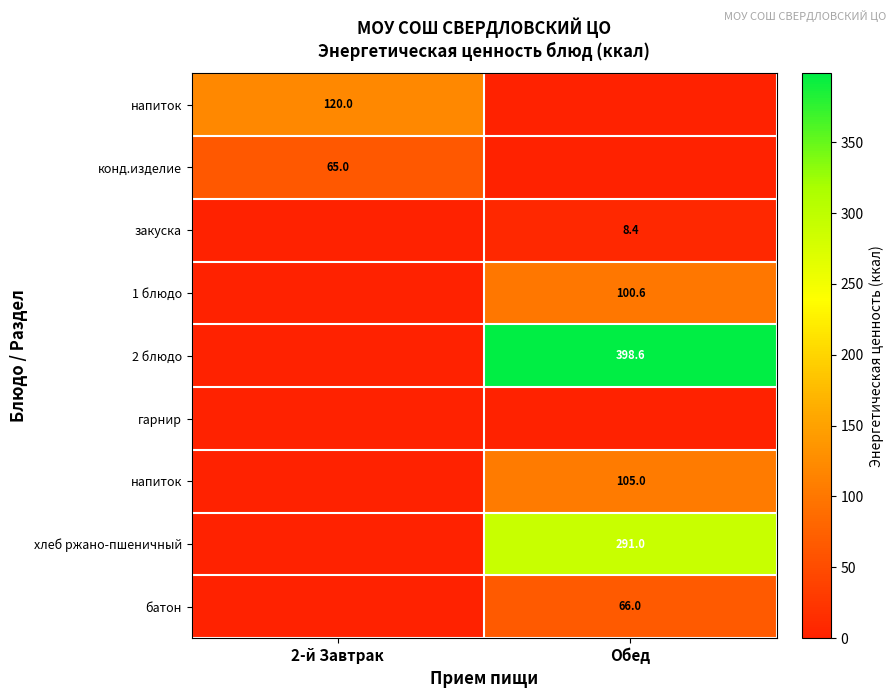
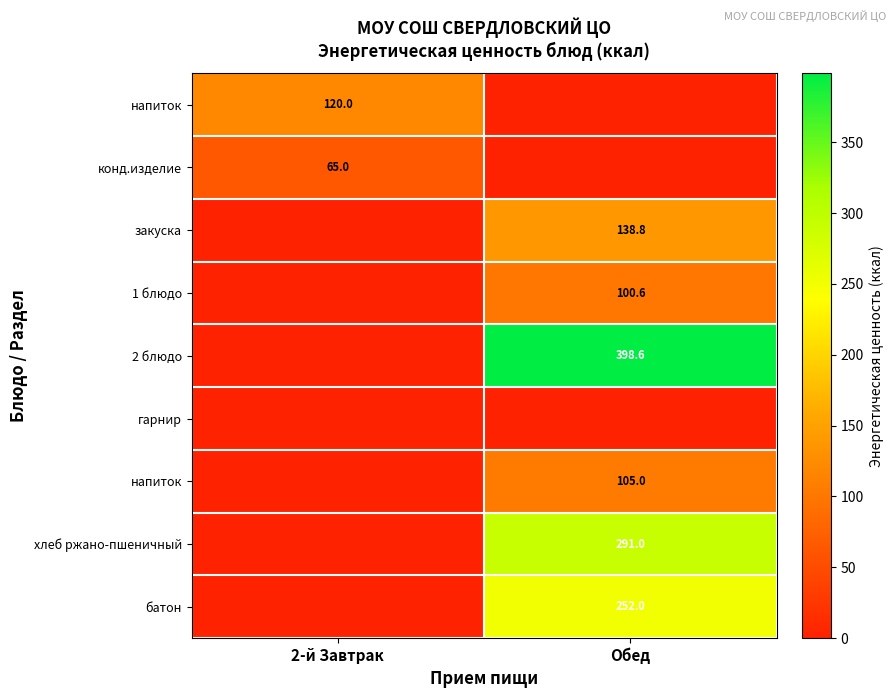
  {
    "конд.изделие": {
      "2-й Завтрак": 65.0
    },
    "закуска": {
-     "Обед": 8.4
+     "Обед": 138.8
    },
    "1 блюдо": {
      "Обед": 100.6
    },
    "2 блюдо": {
      "Обед": 398.6
    },
    "хлеб ржано-пшеничный": {
      "Обед": 291.0
    },
    "батон": {
-     "Обед": 66.0
+     "Обед": 252.0
    }
  }
